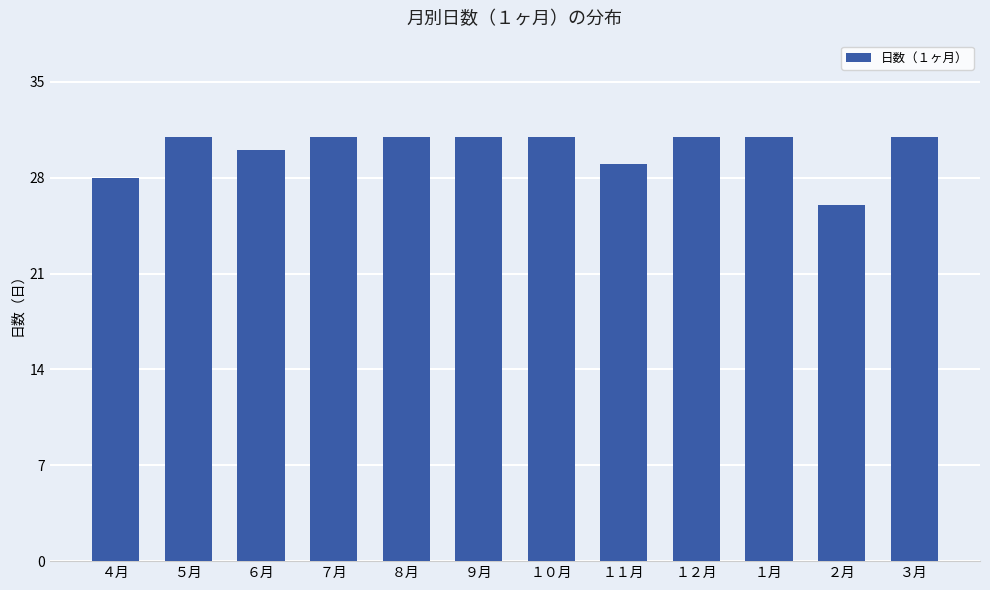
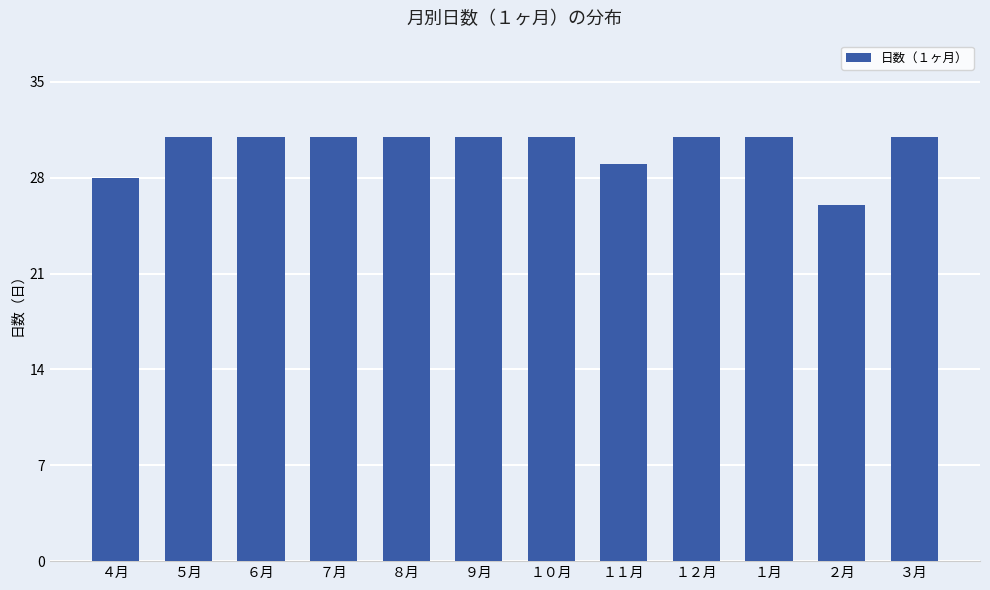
  {
    "４月": 28,
    "５月": 31,
-   "６月": 30,
+   "６月": 31,
    "７月": 31,
    "８月": 31,
    "９月": 31,
    "１０月": 31,
    "１１月": 29,
    "１２月": 31,
    "１月": 31,
    "２月": 26,
    "３月": 31
  }
